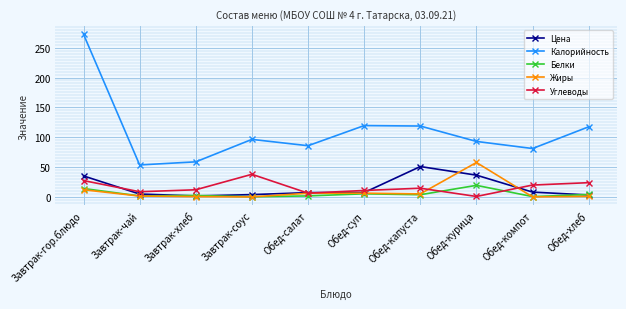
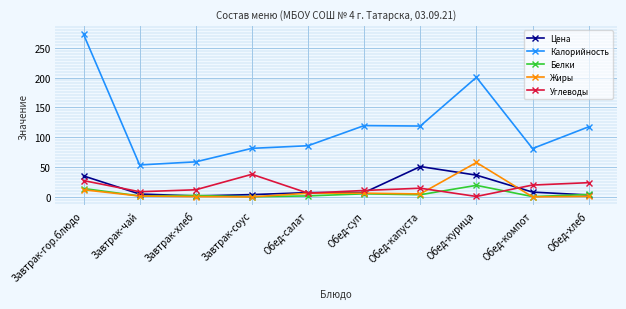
  {
    "Цена": {
      "Завтрак-гор.блюдо": 40,
      "Обед-капуста": 50,
      "Обед-курица": 40,
      "Обед-компот": 10
    },
    "Калорийность": {
      "Завтрак-гор.блюдо": 270,
      "Завтрак-чай": 50,
      "Завтрак-хлеб": 60,
-     "Завтрак-соус": 100,
+     "Завтрак-соус": 80,
      "Обед-салат": 90,
      "Обед-суп": 120,
      "Обед-капуста": 120,
-     "Обед-курица": 90,
+     "Обед-курица": 200,
      "Обед-компот": 80,
      "Обед-хлеб": 120
    },
    "Белки": {
      "Обед-салат": 0,
      "Обед-курица": 20
    },
    "Жиры": {
      "Обед-курица": 60
    },
    "Углеводы": {
      "Завтрак-гор.блюдо": 30,
      "Завтрак-хлеб": 10,
      "Завтрак-соус": 40,
      "Обед-капуста": 10,
      "Обед-курица": 0,
      "Обед-компот": 20,
      "Обед-хлеб": 20
    }
  }
